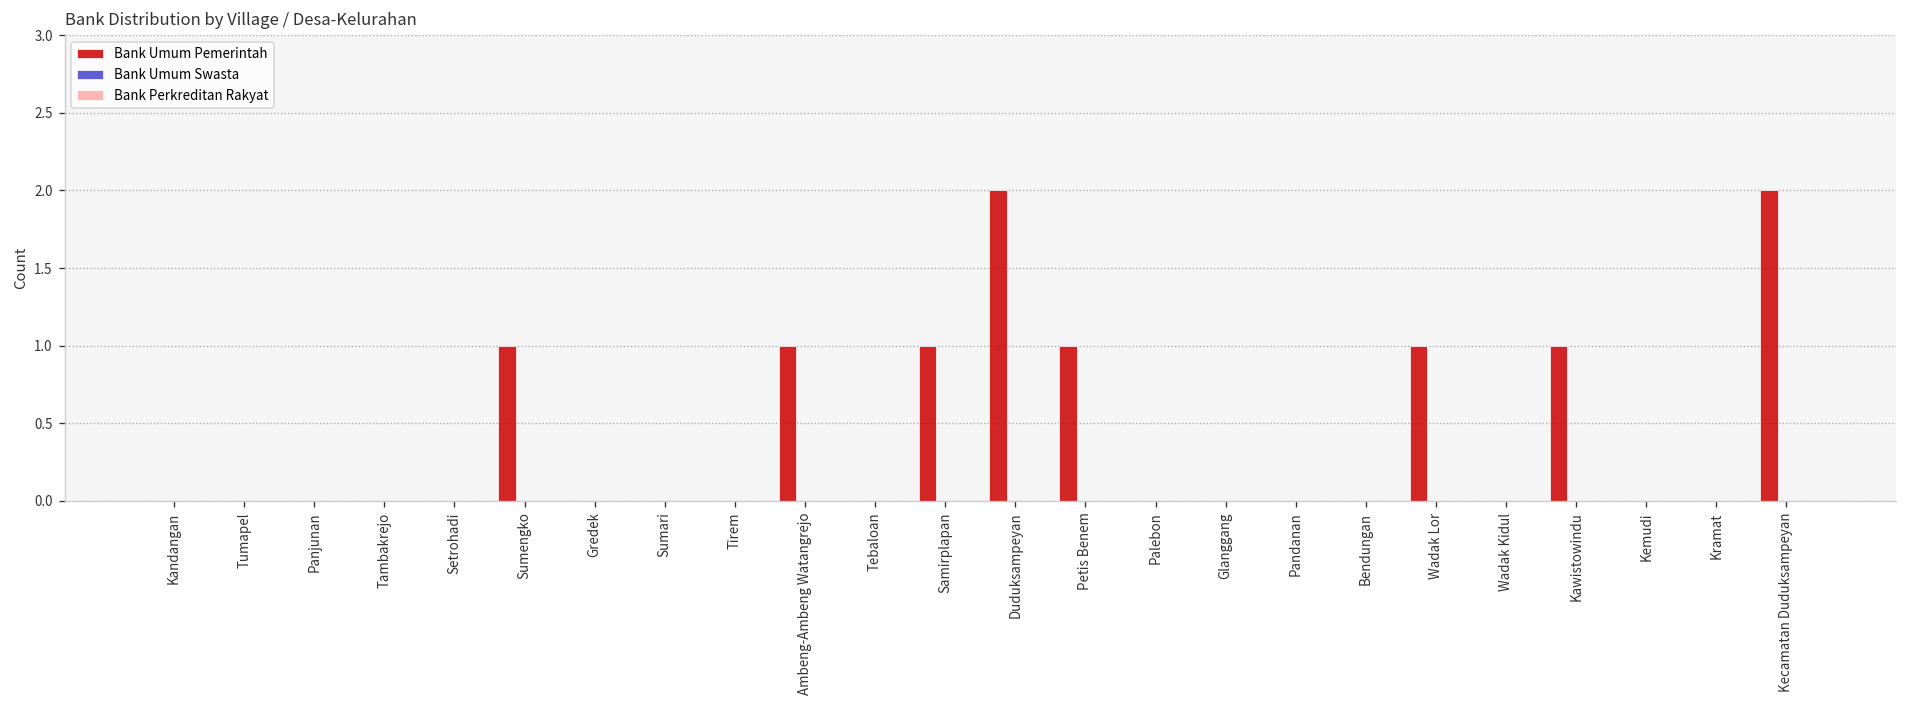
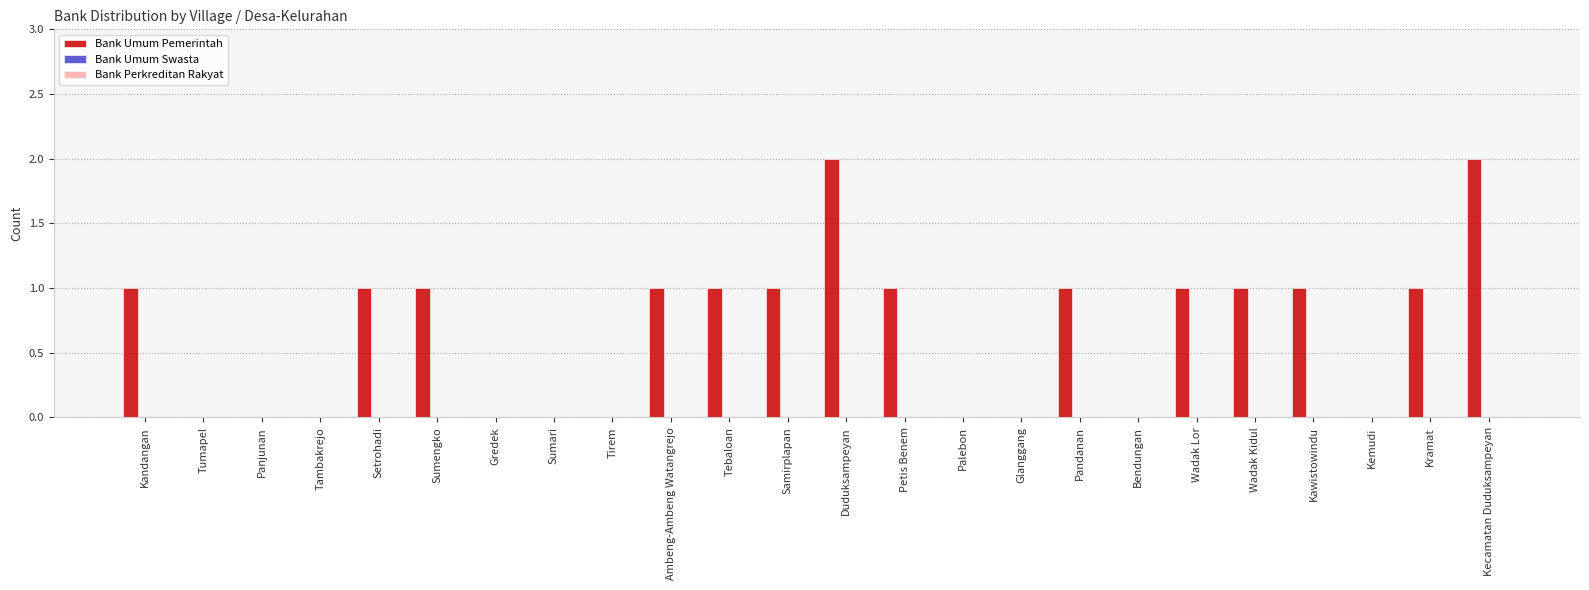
  {
    "Bank Umum Pemerintah": {
-     "Kandangan": 0,
+     "Kandangan": 1,
      "Tumapel": 0,
      "Panjunan": 0,
      "Tambakrejo": 0,
-     "Setrohadi": 0,
+     "Setrohadi": 1,
      "Sumengko": 1,
      "Gredek": 0,
      "Sumari": 0,
      "Tirem": 0,
      "Ambeng-Ambeng Watangrejo": 1,
-     "Tebaloan": 0,
+     "Tebaloan": 1,
      "Samirplapan": 1,
      "Duduksampeyan": 2,
      "Petis Benem": 1,
      "Palebon": 0,
      "Glanggang": 0,
-     "Pandanan": 0,
+     "Pandanan": 1,
      "Bendungan": 0,
      "Wadak Lor": 1,
-     "Wadak Kidul": 0,
+     "Wadak Kidul": 1,
      "Kawistowindu": 1,
      "Kemudi": 0,
-     "Kramat": 0,
+     "Kramat": 1,
      "Kecamatan Duduksampeyan": 2
    },
    "Bank Umum Swasta": {
      "Kandangan": 0,
      "Tumapel": 0,
      "Panjunan": 0,
      "Tambakrejo": 0,
      "Setrohadi": 0,
      "Sumengko": 0,
      "Gredek": 0,
      "Sumari": 0,
      "Tirem": 0,
      "Ambeng-Ambeng Watangrejo": 0,
      "Tebaloan": 0,
      "Samirplapan": 0,
      "Duduksampeyan": 0,
      "Petis Benem": 0,
      "Palebon": 0,
      "Glanggang": 0,
      "Pandanan": 0,
      "Bendungan": 0,
      "Wadak Lor": 0,
      "Wadak Kidul": 0,
      "Kawistowindu": 0,
      "Kemudi": 0,
      "Kramat": 0,
      "Kecamatan Duduksampeyan": 0
    },
    "Bank Perkreditan Rakyat": {
      "Kandangan": 0,
      "Tumapel": 0,
      "Panjunan": 0,
      "Tambakrejo": 0,
      "Setrohadi": 0,
      "Sumengko": 0,
      "Gredek": 0,
      "Sumari": 0,
      "Tirem": 0,
      "Ambeng-Ambeng Watangrejo": 0,
      "Tebaloan": 0,
      "Samirplapan": 0,
      "Duduksampeyan": 0,
      "Petis Benem": 0,
      "Palebon": 0,
      "Glanggang": 0,
      "Pandanan": 0,
      "Bendungan": 0,
      "Wadak Lor": 0,
      "Wadak Kidul": 0,
      "Kawistowindu": 0,
      "Kemudi": 0,
      "Kramat": 0,
      "Kecamatan Duduksampeyan": 0
    }
  }
